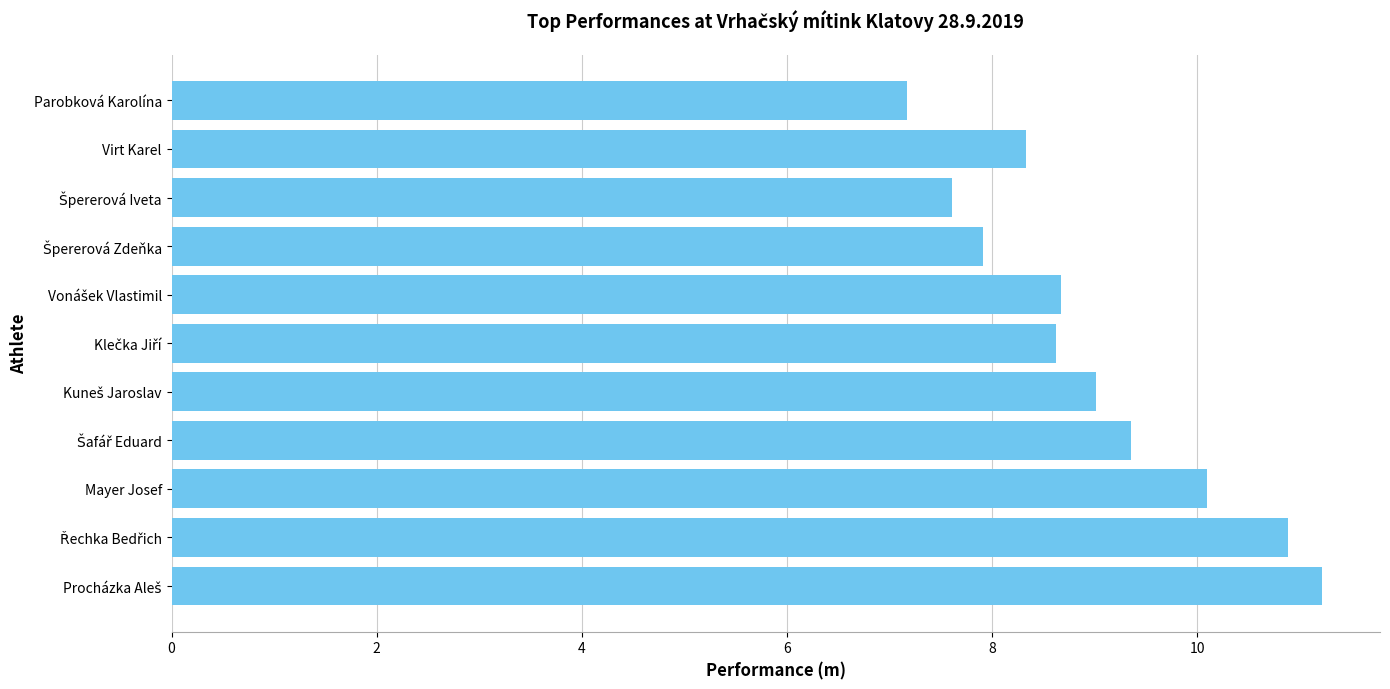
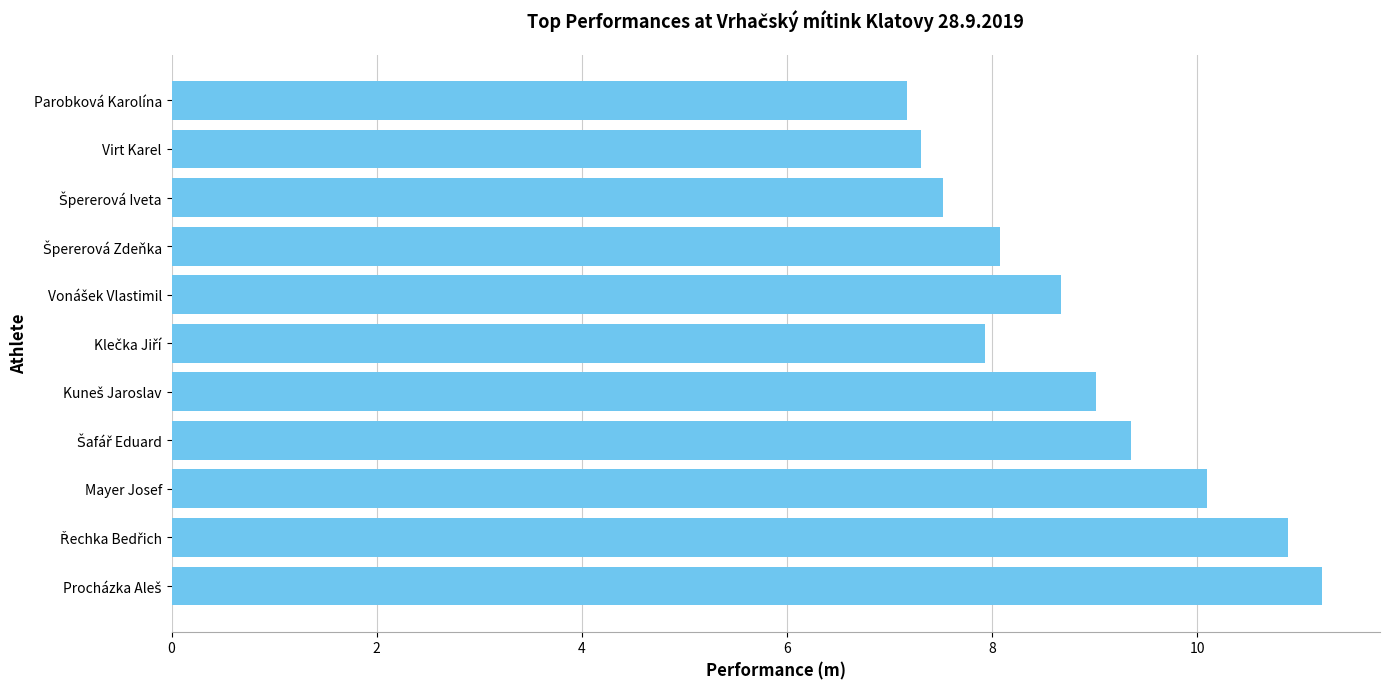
  {
    "Parobková Karolína": 7.17,
-   "Virt Karel": 8.33,
-   "Špererová Iveta": 7.61,
-   "Špererová Zdeňka": 7.91,
+   "Virt Karel": 7.31,
+   "Špererová Iveta": 7.52,
+   "Špererová Zdeňka": 8.08,
    "Vonášek Vlastimil": 8.67,
-   "Klečka Jiří": 8.62,
+   "Klečka Jiří": 7.93,
    "Kuneš Jaroslav": 9.01,
    "Šafář Eduard": 9.35,
    "Mayer Josef": 10.09,
    "Řechka Bedřich": 10.88,
    "Procházka Aleš": 11.22
  }
